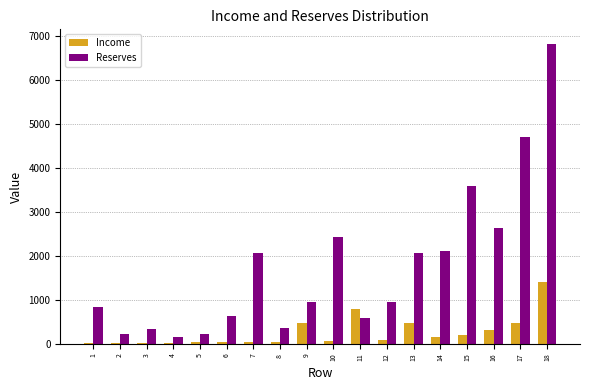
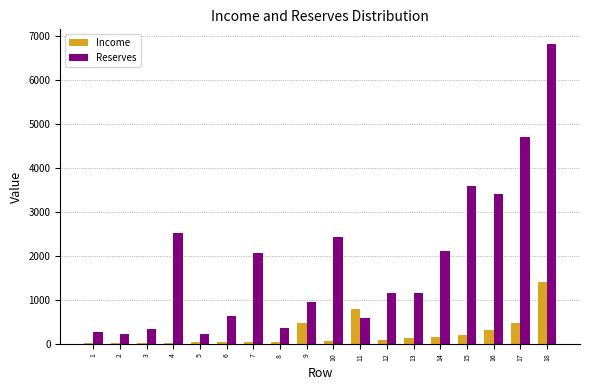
  {
    "Income": {
      "9": 500,
      "10": 100,
      "11": 800,
      "12": 100,
-     "13": 500,
+     "13": 100,
      "14": 200,
      "15": 200,
      "16": 300,
      "17": 500,
      "18": 1400
    },
    "Reserves": {
-     "1": 800,
+     "1": 300,
      "2": 200,
      "3": 300,
-     "4": 200,
+     "4": 2500,
      "5": 200,
      "6": 600,
      "7": 2100,
      "8": 400,
      "9": 1000,
      "10": 2400,
      "11": 600,
-     "12": 1000,
-     "13": 2100,
+     "12": 1200,
+     "13": 1200,
      "14": 2100,
      "15": 3600,
-     "16": 2600,
+     "16": 3400,
      "17": 4700,
      "18": 6800
    }
  }
